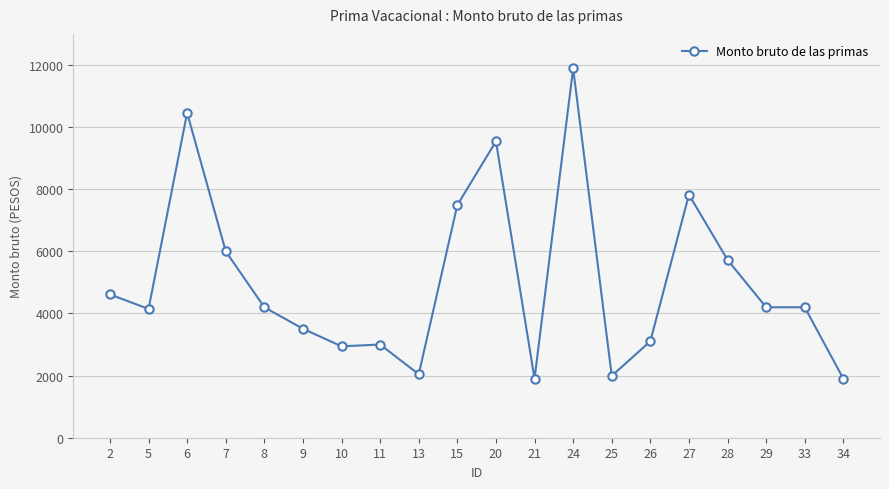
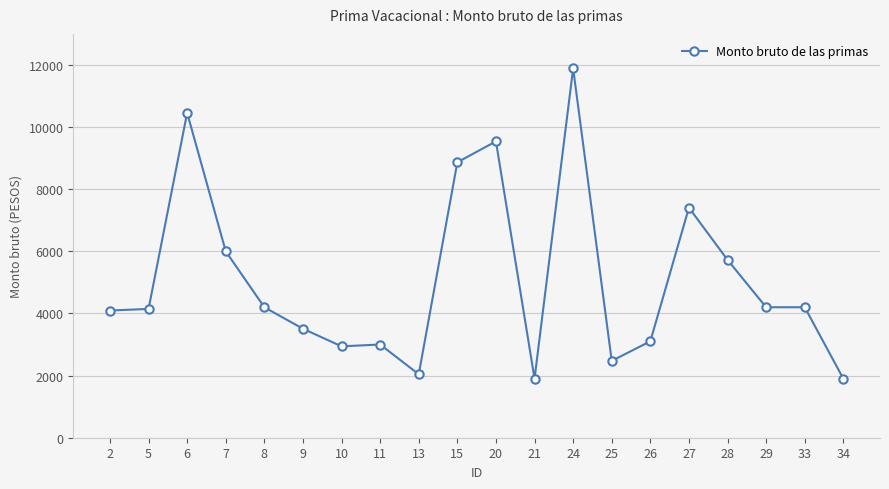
  {
-   "2": 4600,
+   "2": 4100,
    "5": 4100,
    "6": 10500,
    "7": 6000,
    "8": 4200,
    "9": 3500,
    "10": 2900,
    "11": 3000,
    "13": 2000,
-   "15": 7500,
+   "15": 8900,
    "20": 9500,
    "21": 1900,
    "24": 11900,
-   "25": 2000,
+   "25": 2500,
    "26": 3100,
-   "27": 7800,
+   "27": 7400,
    "28": 5700,
    "29": 4200,
    "33": 4200,
    "34": 1900
  }
